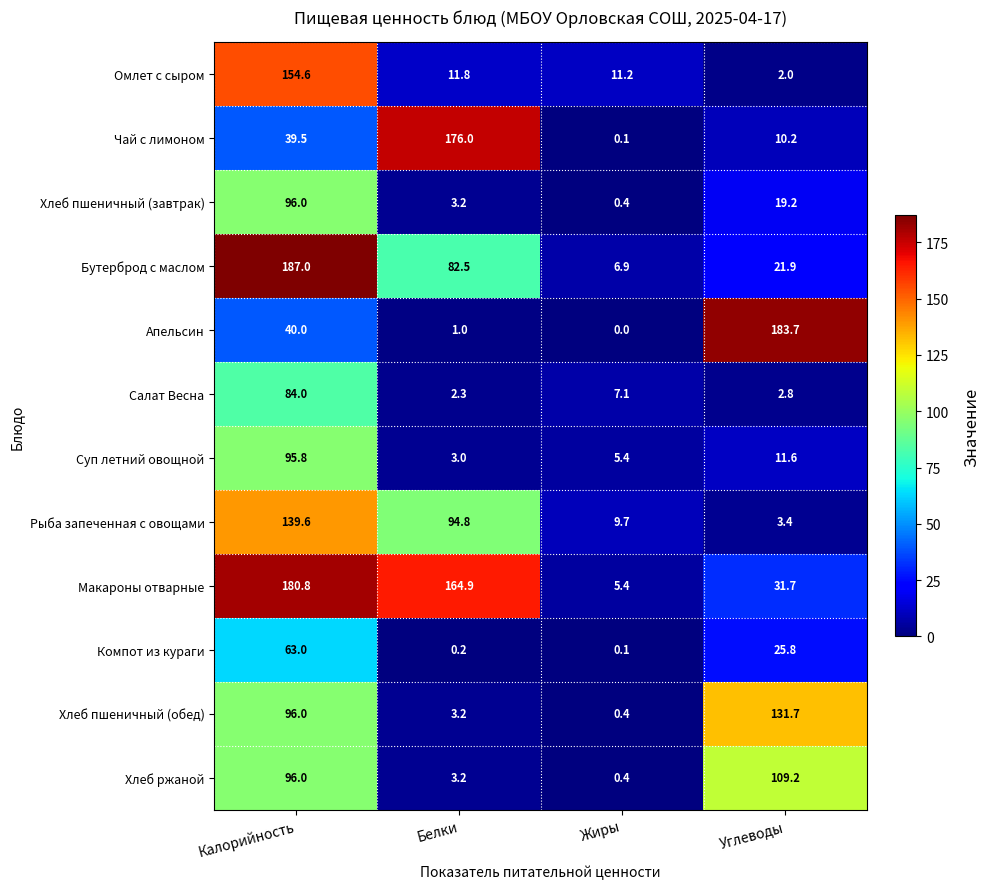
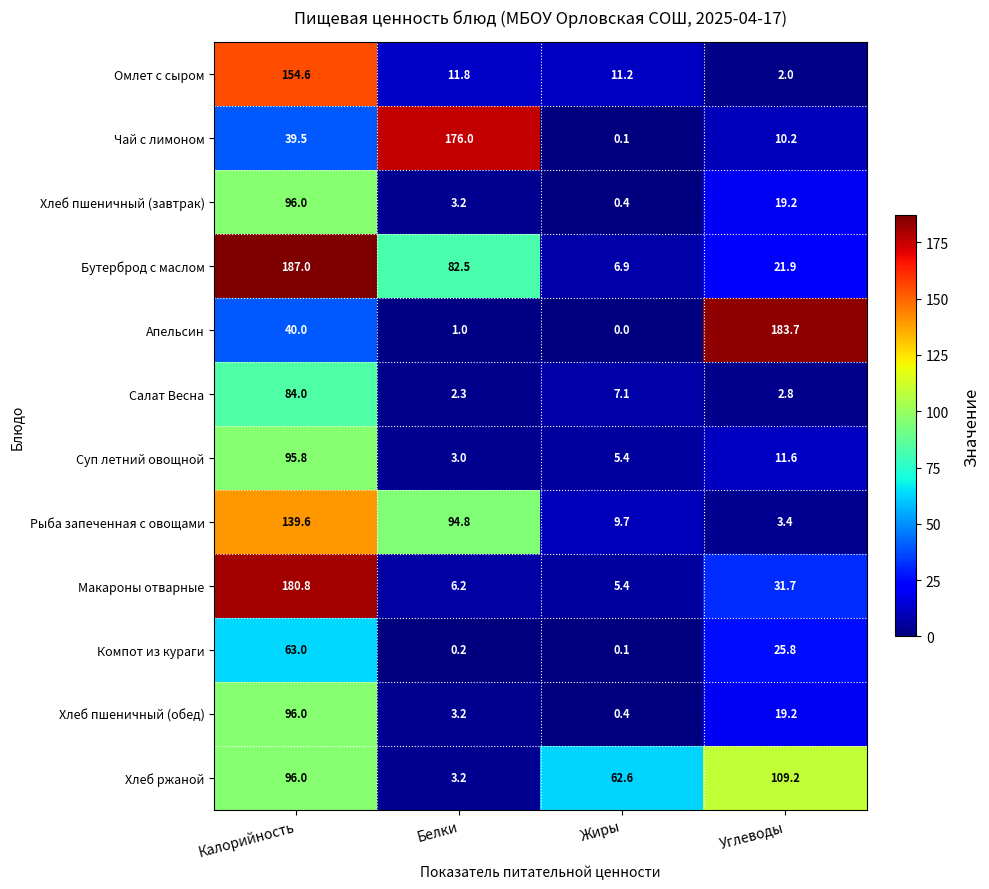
  {
    "Омлет с сыром": {
      "Калорийность": 154.6,
      "Белки": 11.8,
      "Жиры": 11.2,
      "Углеводы": 2.0
    },
    "Чай с лимоном": {
      "Калорийность": 39.5,
      "Белки": 176.0,
      "Жиры": 0.1,
      "Углеводы": 10.2
    },
    "Хлеб пшеничный (завтрак)": {
      "Калорийность": 96.0,
      "Белки": 3.2,
      "Жиры": 0.4,
      "Углеводы": 19.2
    },
    "Бутерброд с маслом": {
      "Калорийность": 187.0,
      "Белки": 82.5,
      "Жиры": 6.9,
      "Углеводы": 21.9
    },
    "Апельсин": {
      "Калорийность": 40.0,
      "Белки": 1.0,
      "Жиры": 0.0,
      "Углеводы": 183.7
    },
    "Салат Весна": {
      "Калорийность": 84.0,
      "Белки": 2.3,
      "Жиры": 7.1,
      "Углеводы": 2.8
    },
    "Суп летний овощной": {
      "Калорийность": 95.8,
      "Белки": 3.0,
      "Жиры": 5.4,
      "Углеводы": 11.6
    },
    "Рыба запеченная с овощами": {
      "Калорийность": 139.6,
      "Белки": 94.8,
      "Жиры": 9.7,
      "Углеводы": 3.4
    },
    "Макароны отварные": {
      "Калорийность": 180.8,
-     "Белки": 164.9,
+     "Белки": 6.2,
      "Жиры": 5.4,
      "Углеводы": 31.7
    },
    "Компот из кураги": {
      "Калорийность": 63.0,
      "Белки": 0.2,
      "Жиры": 0.1,
      "Углеводы": 25.8
    },
    "Хлеб пшеничный (обед)": {
      "Калорийность": 96.0,
      "Белки": 3.2,
      "Жиры": 0.4,
-     "Углеводы": 131.7
+     "Углеводы": 19.2
    },
    "Хлеб ржаной": {
      "Калорийность": 96.0,
      "Белки": 3.2,
-     "Жиры": 0.4,
+     "Жиры": 62.6,
      "Углеводы": 109.2
    }
  }
